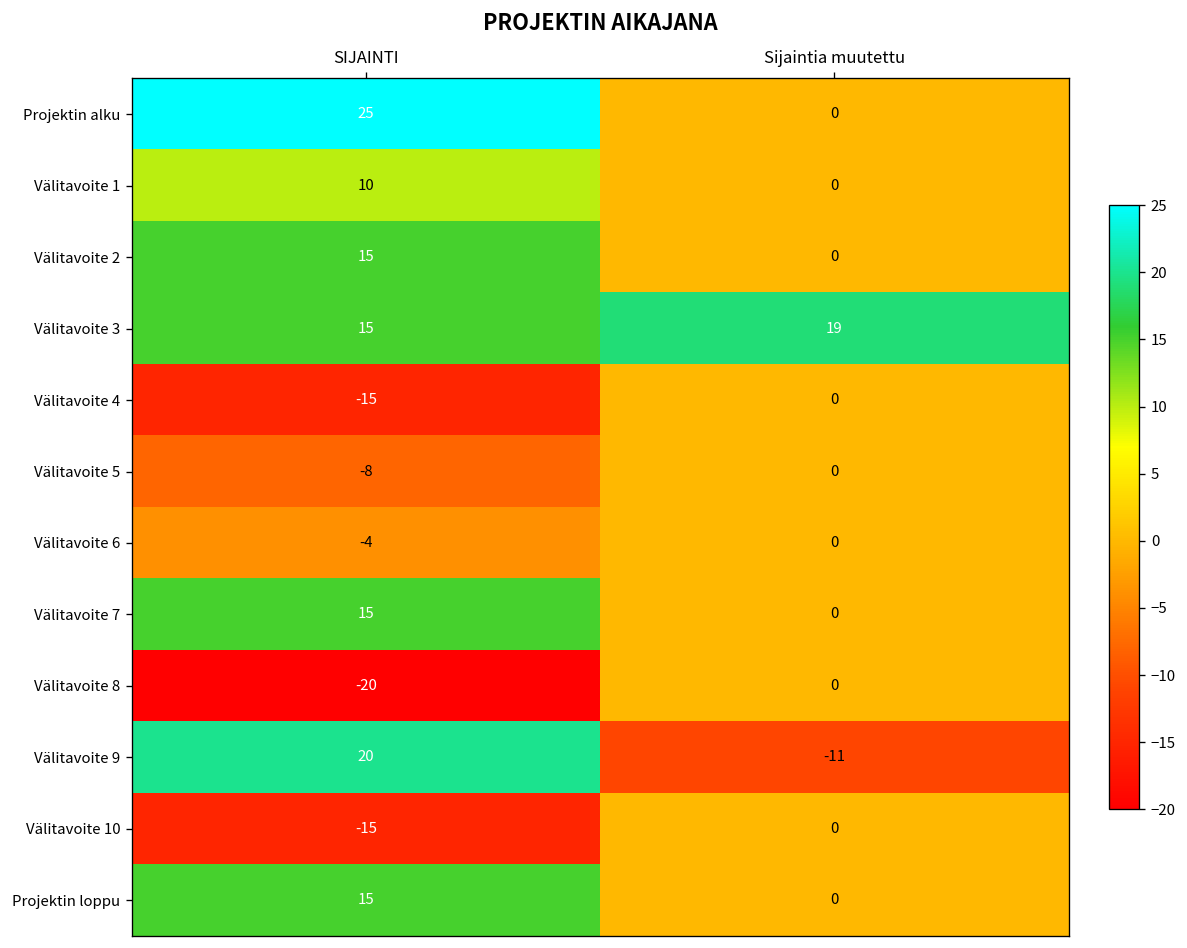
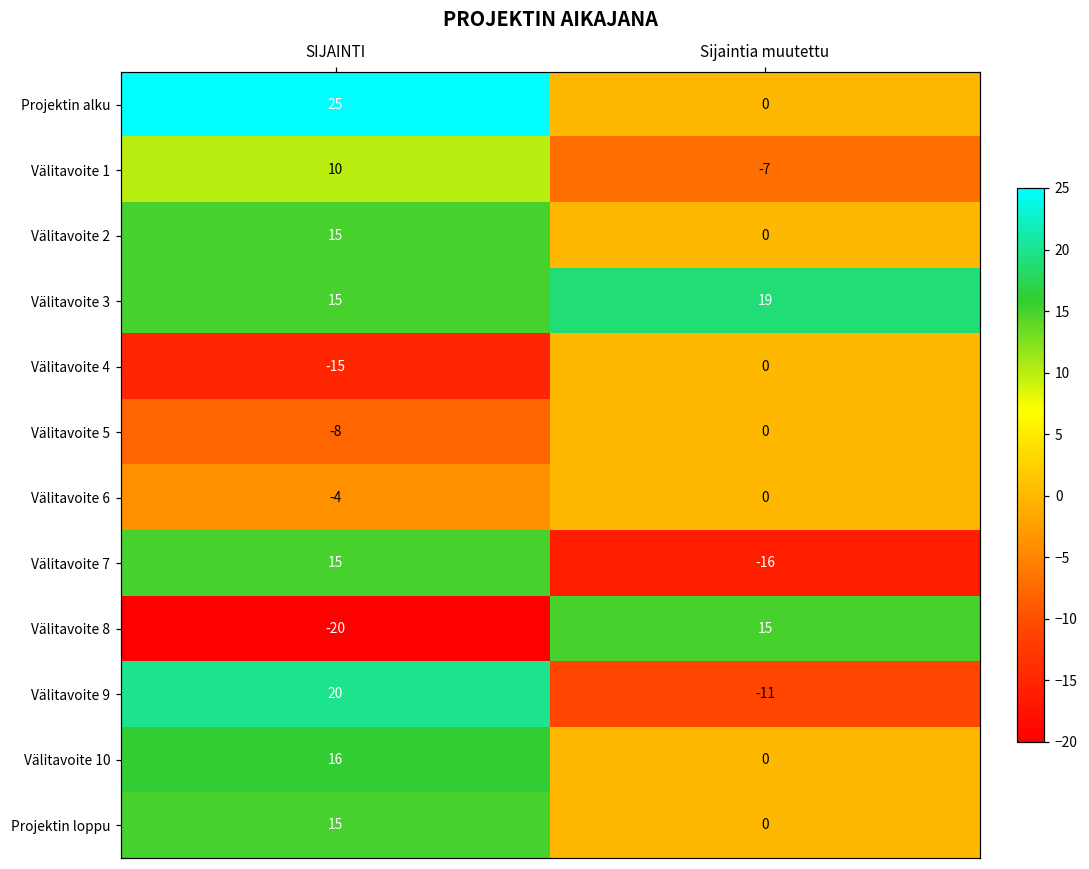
  {
    "Projektin alku": {
      "SIJAINTI": 25,
      "Sijaintia muutettu": 0
    },
    "Välitavoite 1": {
      "SIJAINTI": 10,
-     "Sijaintia muutettu": 0
+     "Sijaintia muutettu": -7
    },
    "Välitavoite 2": {
      "SIJAINTI": 15,
      "Sijaintia muutettu": 0
    },
    "Välitavoite 3": {
      "SIJAINTI": 15,
      "Sijaintia muutettu": 19
    },
    "Välitavoite 4": {
      "SIJAINTI": -15,
      "Sijaintia muutettu": 0
    },
    "Välitavoite 5": {
      "SIJAINTI": -8,
      "Sijaintia muutettu": 0
    },
    "Välitavoite 6": {
      "SIJAINTI": -4,
      "Sijaintia muutettu": 0
    },
    "Välitavoite 7": {
      "SIJAINTI": 15,
-     "Sijaintia muutettu": 0
+     "Sijaintia muutettu": -16
    },
    "Välitavoite 8": {
      "SIJAINTI": -20,
-     "Sijaintia muutettu": 0
+     "Sijaintia muutettu": 15
    },
    "Välitavoite 9": {
      "SIJAINTI": 20,
      "Sijaintia muutettu": -11
    },
    "Välitavoite 10": {
-     "SIJAINTI": -15,
+     "SIJAINTI": 16,
      "Sijaintia muutettu": 0
    },
    "Projektin loppu": {
      "SIJAINTI": 15,
      "Sijaintia muutettu": 0
    }
  }
